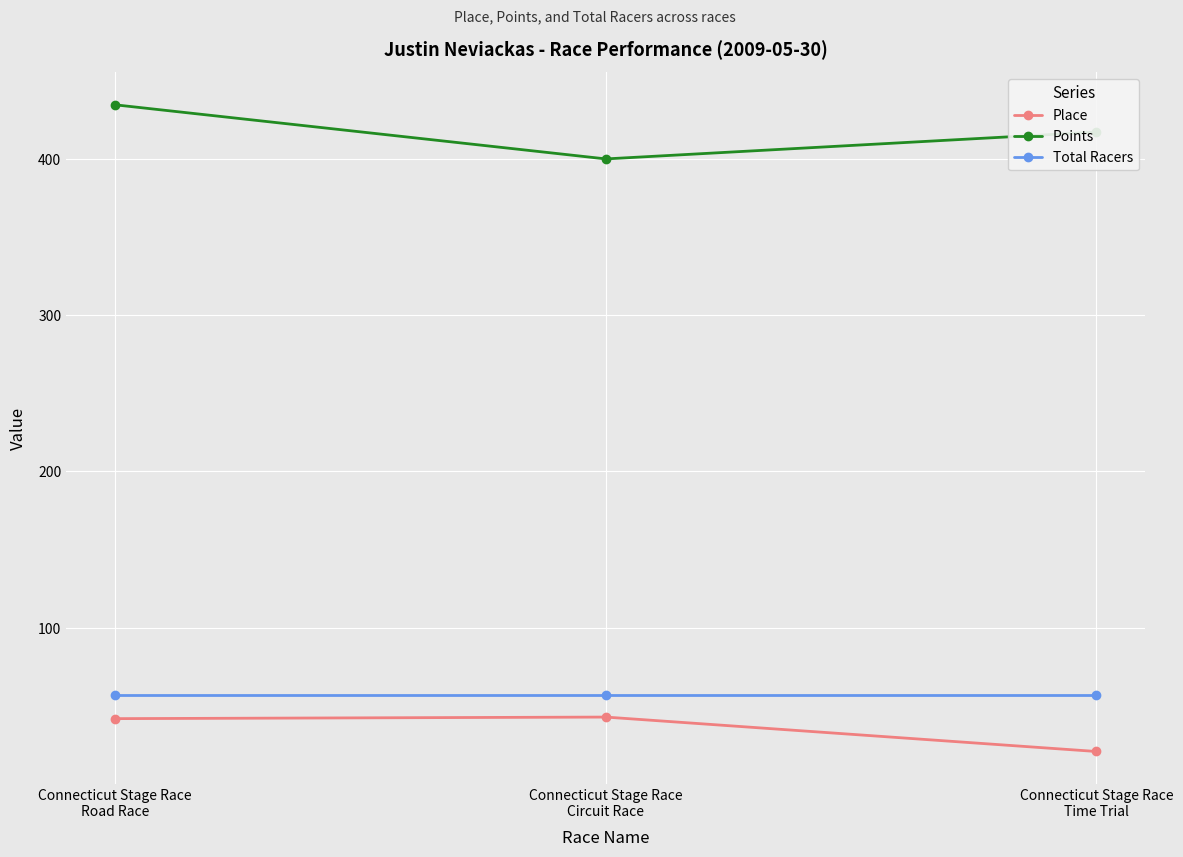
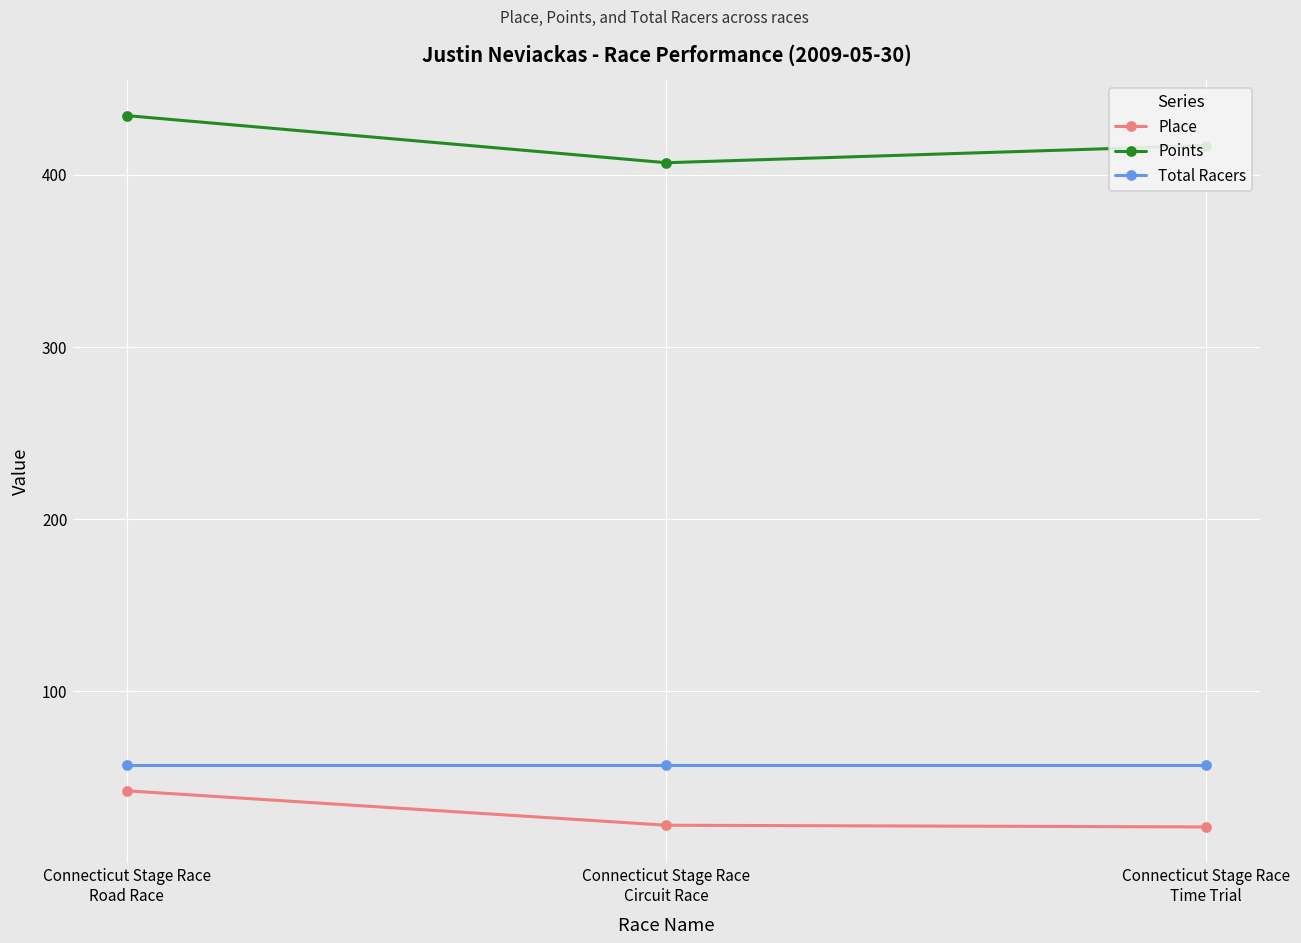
  {
    "Place": {
      "Connecticut Stage Race Road Race": 42,
-     "Connecticut Stage Race Circuit Race": 43,
+     "Connecticut Stage Race Circuit Race": 22,
      "Connecticut Stage Race Time Trial": 21
    },
    "Points": {
      "Connecticut Stage Race Road Race": 434,
-     "Connecticut Stage Race Circuit Race": 400
+     "Connecticut Stage Race Circuit Race": 407
    },
    "Total Racers": {
      "Connecticut Stage Race Road Race": 57,
      "Connecticut Stage Race Circuit Race": 57,
      "Connecticut Stage Race Time Trial": 57
    }
  }
